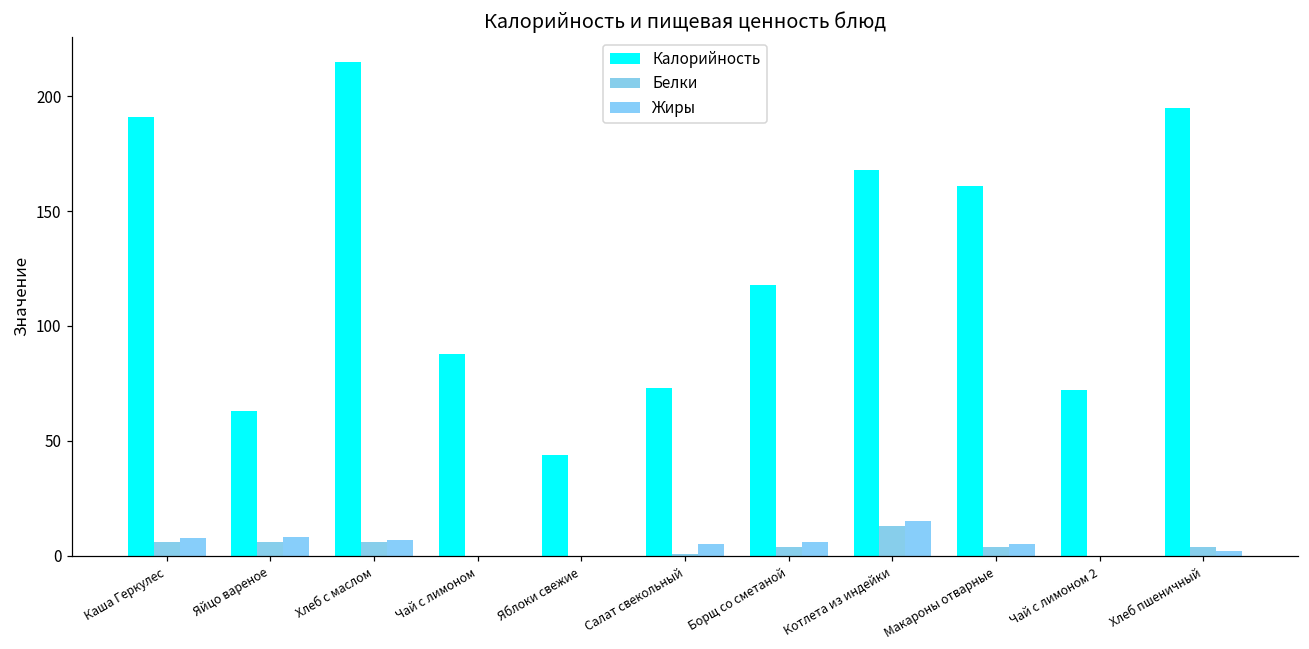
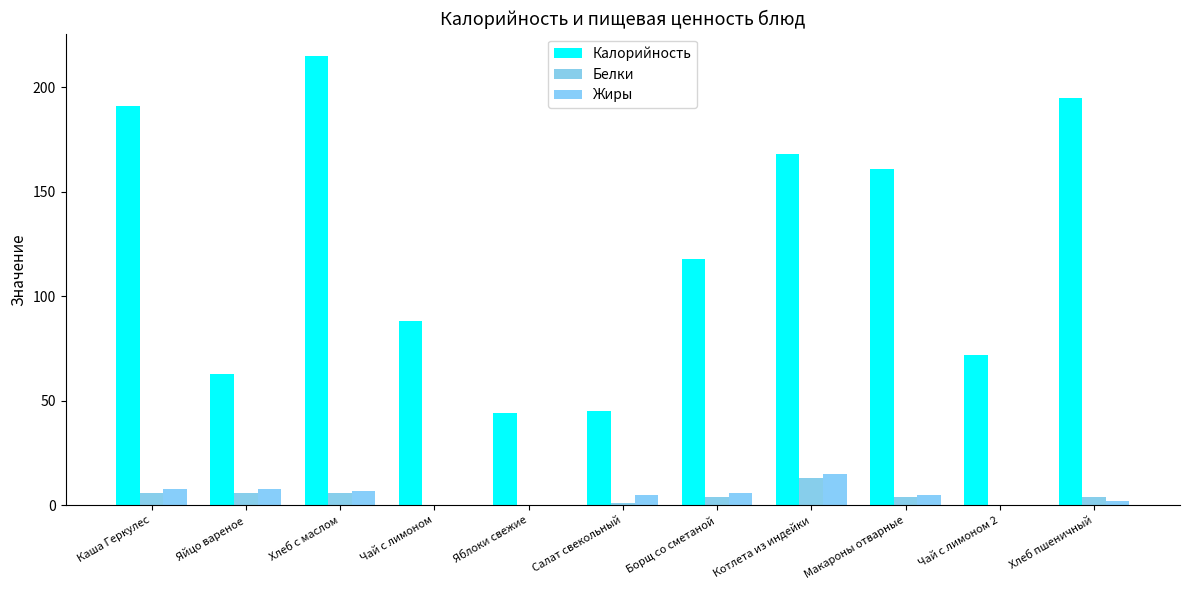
  {
    "Калорийность": {
      "Каша Геркулес": 191,
      "Яйцо вареное": 63,
      "Хлеб с маслом": 215,
      "Чай с лимоном": 88,
      "Яблоки свежие": 44,
-     "Салат свекольный": 73,
+     "Салат свекольный": 45,
      "Борщ со сметаной": 118,
      "Котлета из индейки": 168,
      "Макароны отварные": 161,
      "Чай с лимоном 2": 72,
      "Хлеб пшеничный": 195
    }
  }
